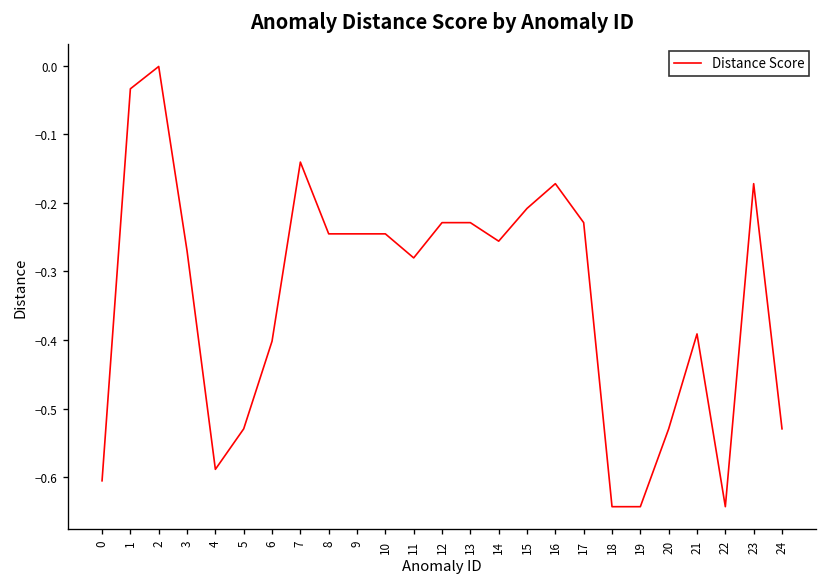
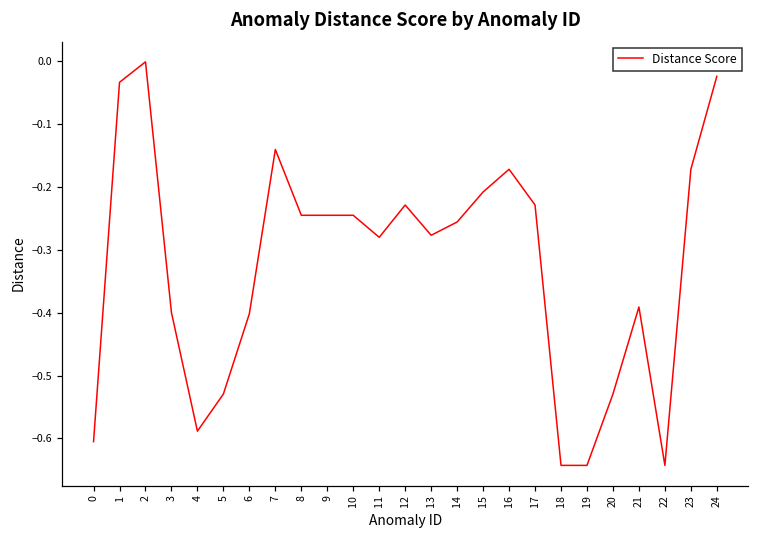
  {
    "0": -0.61,
    "1": -0.03,
    "2": 0.00,
-   "3": -0.27,
+   "3": -0.40,
    "4": -0.59,
    "5": -0.53,
    "6": -0.40,
    "7": -0.14,
    "8": -0.25,
    "9": -0.25,
    "10": -0.25,
    "11": -0.28,
    "12": -0.23,
-   "13": -0.23,
+   "13": -0.28,
    "14": -0.26,
    "15": -0.21,
    "16": -0.17,
    "17": -0.23,
    "18": -0.64,
    "19": -0.64,
    "20": -0.53,
    "21": -0.39,
    "22": -0.64,
    "23": -0.17,
-   "24": -0.53
+   "24": -0.02
  }
